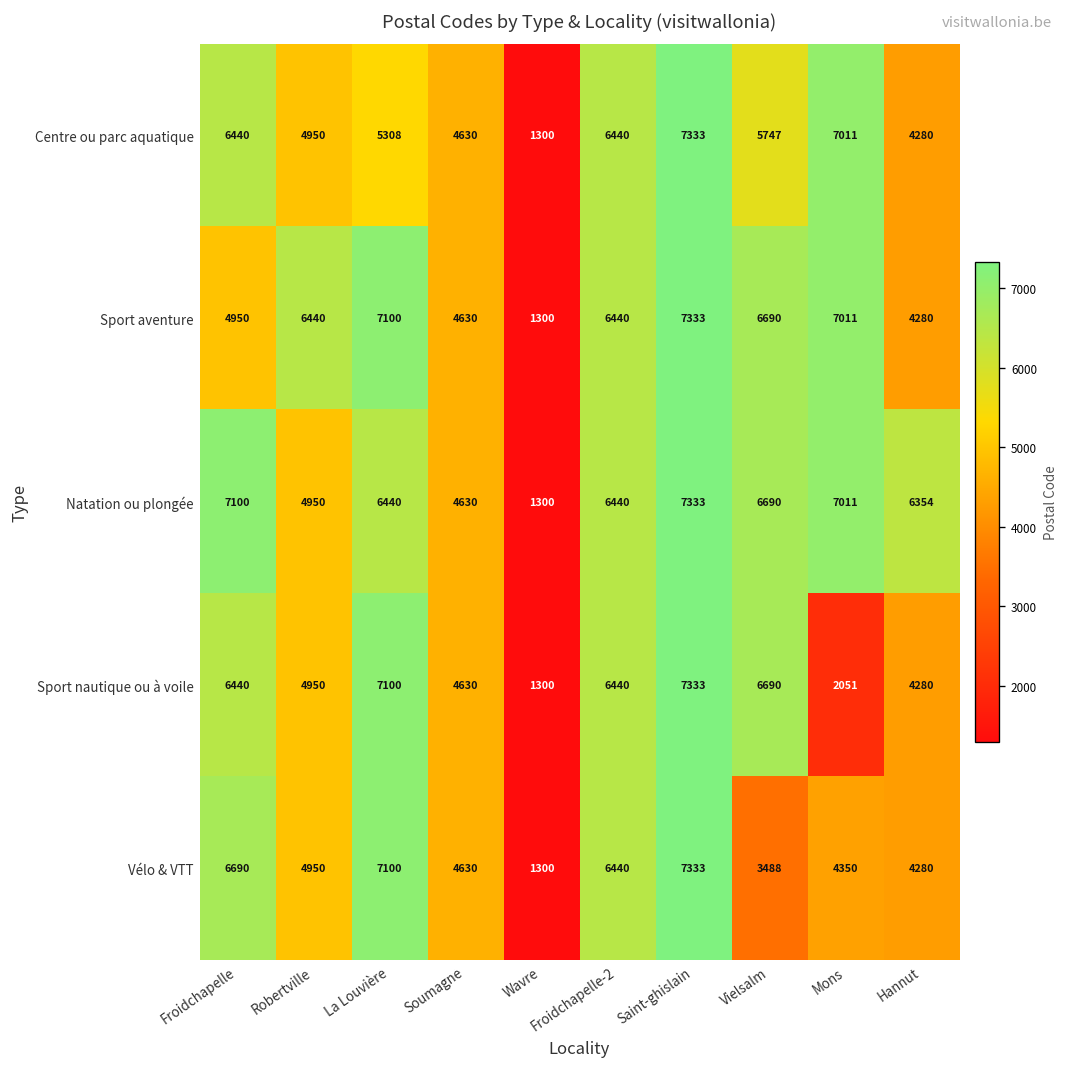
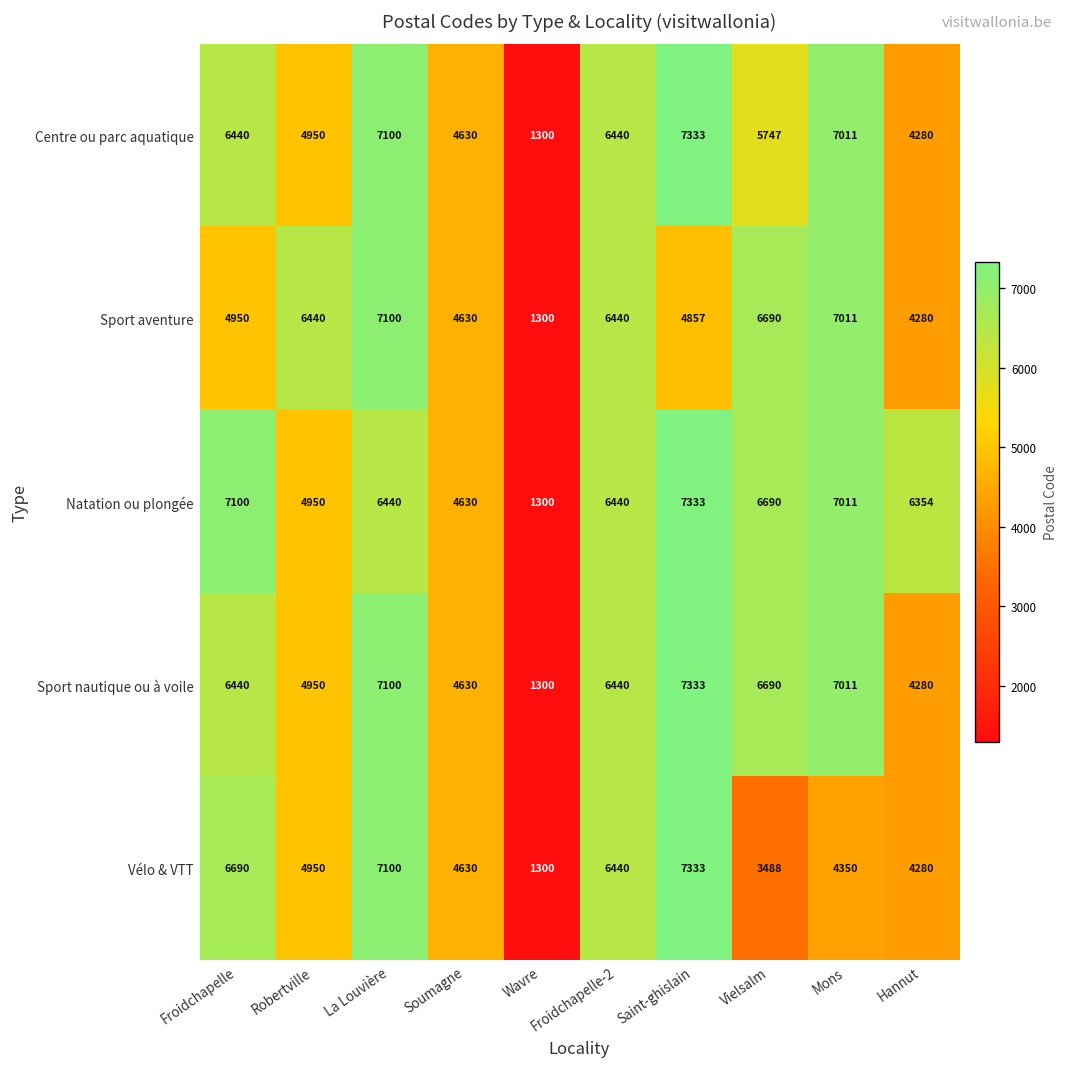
  {
    "Centre ou parc aquatique": {
      "Froidchapelle": 6440,
      "Robertville": 4950,
-     "La Louvière": 5308,
+     "La Louvière": 7100,
      "Soumagne": 4630,
      "Wavre": 1300,
      "Froidchapelle-2": 6440,
      "Saint-ghislain": 7333,
      "Vielsalm": 5747,
      "Mons": 7011,
      "Hannut": 4280
    },
    "Sport aventure": {
      "Froidchapelle": 4950,
      "Robertville": 6440,
      "La Louvière": 7100,
      "Soumagne": 4630,
      "Wavre": 1300,
      "Froidchapelle-2": 6440,
-     "Saint-ghislain": 7333,
+     "Saint-ghislain": 4857,
      "Vielsalm": 6690,
      "Mons": 7011,
      "Hannut": 4280
    },
    "Natation ou plongée": {
      "Froidchapelle": 7100,
      "Robertville": 4950,
      "La Louvière": 6440,
      "Soumagne": 4630,
      "Wavre": 1300,
      "Froidchapelle-2": 6440,
      "Saint-ghislain": 7333,
      "Vielsalm": 6690,
      "Mons": 7011,
      "Hannut": 6354
    },
    "Sport nautique ou à voile": {
      "Froidchapelle": 6440,
      "Robertville": 4950,
      "La Louvière": 7100,
      "Soumagne": 4630,
      "Wavre": 1300,
      "Froidchapelle-2": 6440,
      "Saint-ghislain": 7333,
      "Vielsalm": 6690,
-     "Mons": 2051,
+     "Mons": 7011,
      "Hannut": 4280
    },
    "Vélo & VTT": {
      "Froidchapelle": 6690,
      "Robertville": 4950,
      "La Louvière": 7100,
      "Soumagne": 4630,
      "Wavre": 1300,
      "Froidchapelle-2": 6440,
      "Saint-ghislain": 7333,
      "Vielsalm": 3488,
      "Mons": 4350,
      "Hannut": 4280
    }
  }
